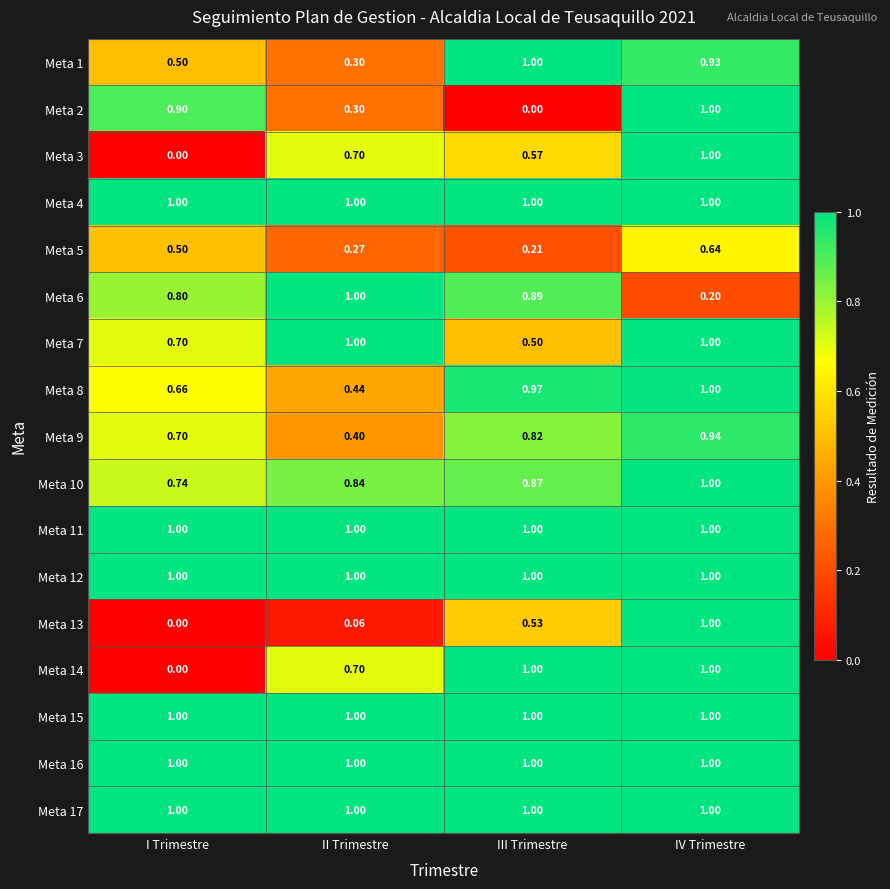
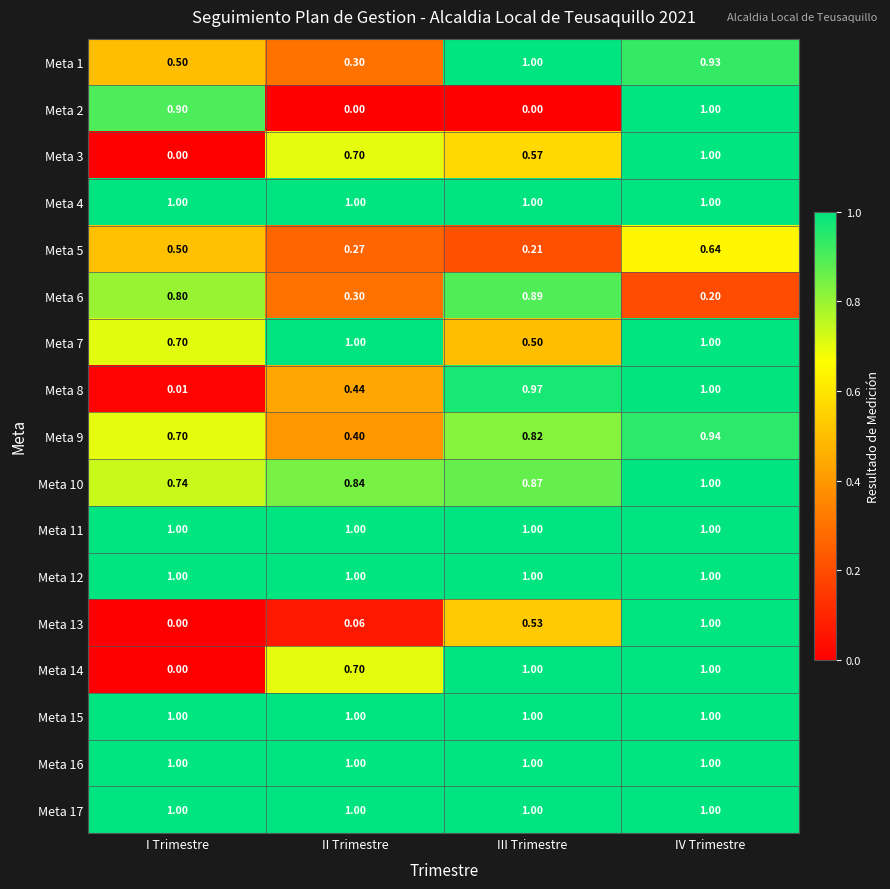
  {
    "Meta 1": {
      "I Trimestre": 0.50,
      "II Trimestre": 0.30,
      "III Trimestre": 1.00,
      "IV Trimestre": 0.93
    },
    "Meta 2": {
      "I Trimestre": 0.90,
-     "II Trimestre": 0.30,
+     "II Trimestre": 0.00,
      "III Trimestre": 0.00,
      "IV Trimestre": 1.00
    },
    "Meta 3": {
      "I Trimestre": 0.00,
      "II Trimestre": 0.70,
      "III Trimestre": 0.57,
      "IV Trimestre": 1.00
    },
    "Meta 4": {
      "I Trimestre": 1.00,
      "II Trimestre": 1.00,
      "III Trimestre": 1.00,
      "IV Trimestre": 1.00
    },
    "Meta 5": {
      "I Trimestre": 0.50,
      "II Trimestre": 0.27,
      "III Trimestre": 0.21,
      "IV Trimestre": 0.64
    },
    "Meta 6": {
      "I Trimestre": 0.80,
-     "II Trimestre": 1.00,
+     "II Trimestre": 0.30,
      "III Trimestre": 0.89,
      "IV Trimestre": 0.20
    },
    "Meta 7": {
      "I Trimestre": 0.70,
      "II Trimestre": 1.00,
      "III Trimestre": 0.50,
      "IV Trimestre": 1.00
    },
    "Meta 8": {
-     "I Trimestre": 0.66,
+     "I Trimestre": 0.01,
      "II Trimestre": 0.44,
      "III Trimestre": 0.97,
      "IV Trimestre": 1.00
    },
    "Meta 9": {
      "I Trimestre": 0.70,
      "II Trimestre": 0.40,
      "III Trimestre": 0.82,
      "IV Trimestre": 0.94
    },
    "Meta 10": {
      "I Trimestre": 0.74,
      "II Trimestre": 0.84,
      "III Trimestre": 0.87,
      "IV Trimestre": 1.00
    },
    "Meta 11": {
      "I Trimestre": 1.00,
      "II Trimestre": 1.00,
      "III Trimestre": 1.00,
      "IV Trimestre": 1.00
    },
    "Meta 12": {
      "I Trimestre": 1.00,
      "II Trimestre": 1.00,
      "III Trimestre": 1.00,
      "IV Trimestre": 1.00
    },
    "Meta 13": {
      "I Trimestre": 0.00,
      "II Trimestre": 0.06,
      "III Trimestre": 0.53,
      "IV Trimestre": 1.00
    },
    "Meta 14": {
      "I Trimestre": 0.00,
      "II Trimestre": 0.70,
      "III Trimestre": 1.00,
      "IV Trimestre": 1.00
    },
    "Meta 15": {
      "I Trimestre": 1.00,
      "II Trimestre": 1.00,
      "III Trimestre": 1.00,
      "IV Trimestre": 1.00
    },
    "Meta 16": {
      "I Trimestre": 1.00,
      "II Trimestre": 1.00,
      "III Trimestre": 1.00,
      "IV Trimestre": 1.00
    },
    "Meta 17": {
      "I Trimestre": 1.00,
      "II Trimestre": 1.00,
      "III Trimestre": 1.00,
      "IV Trimestre": 1.00
    }
  }
